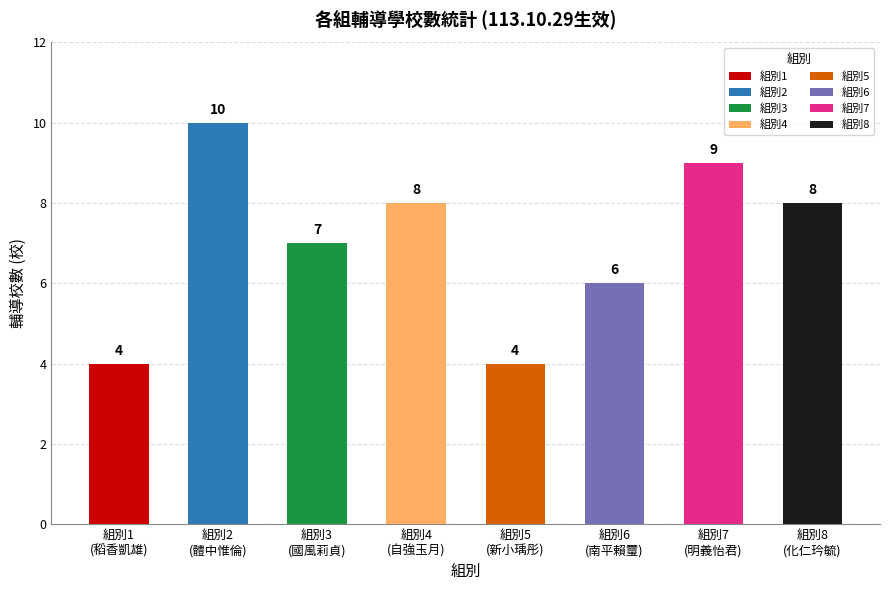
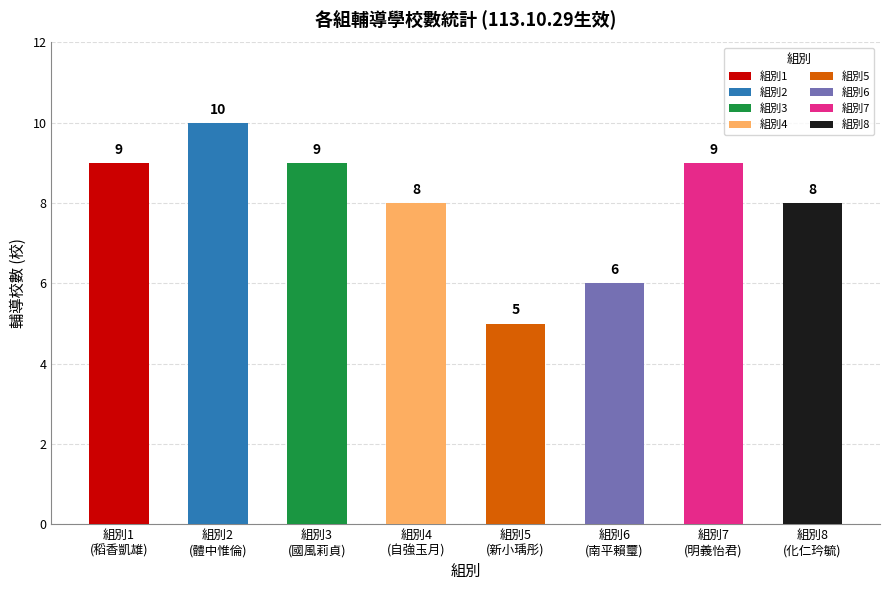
  {
-   "組別1 (稻香凱雄)": 4,
+   "組別1 (稻香凱雄)": 9,
    "組別2 (體中惟倫)": 10,
-   "組別3 (國風莉貞)": 7,
+   "組別3 (國風莉貞)": 9,
    "組別4 (自強玉月)": 8,
-   "組別5 (新小瑀彤)": 4,
+   "組別5 (新小瑀彤)": 5,
    "組別6 (南平賴璽)": 6,
    "組別7 (明義怡君)": 9,
    "組別8 (化仁玪毓)": 8
  }
